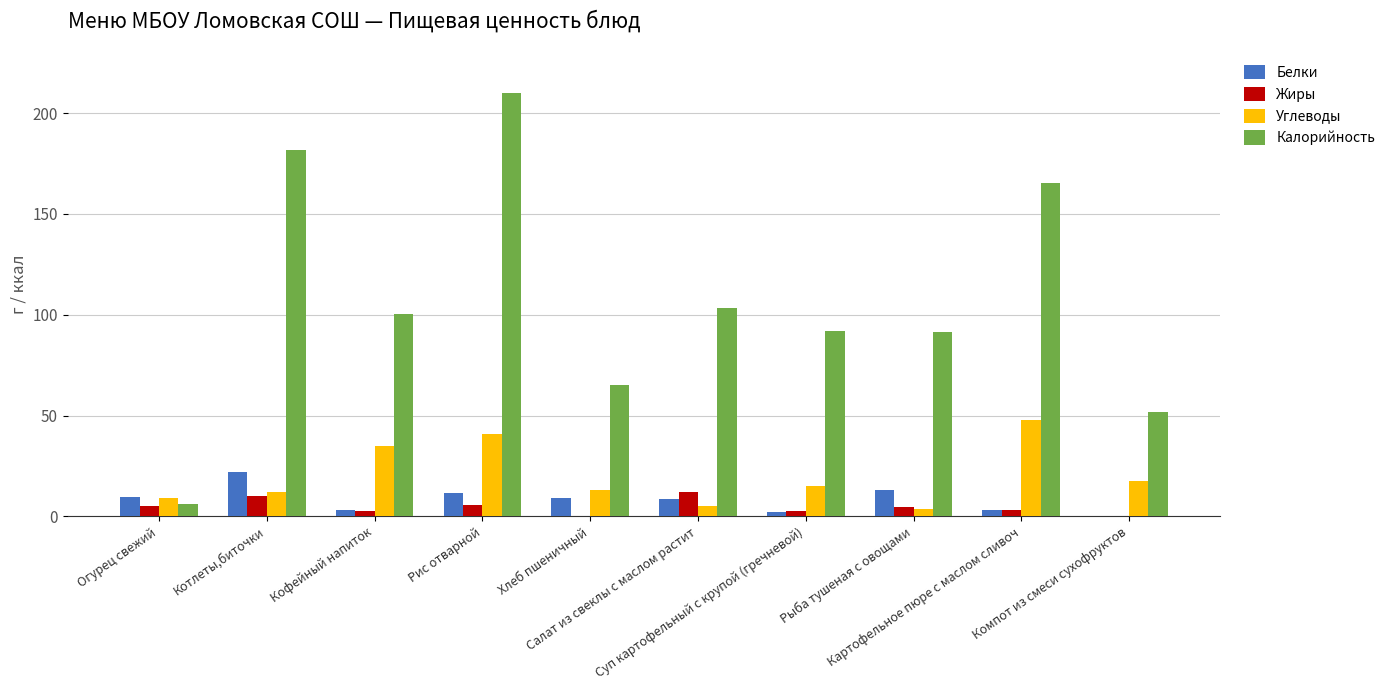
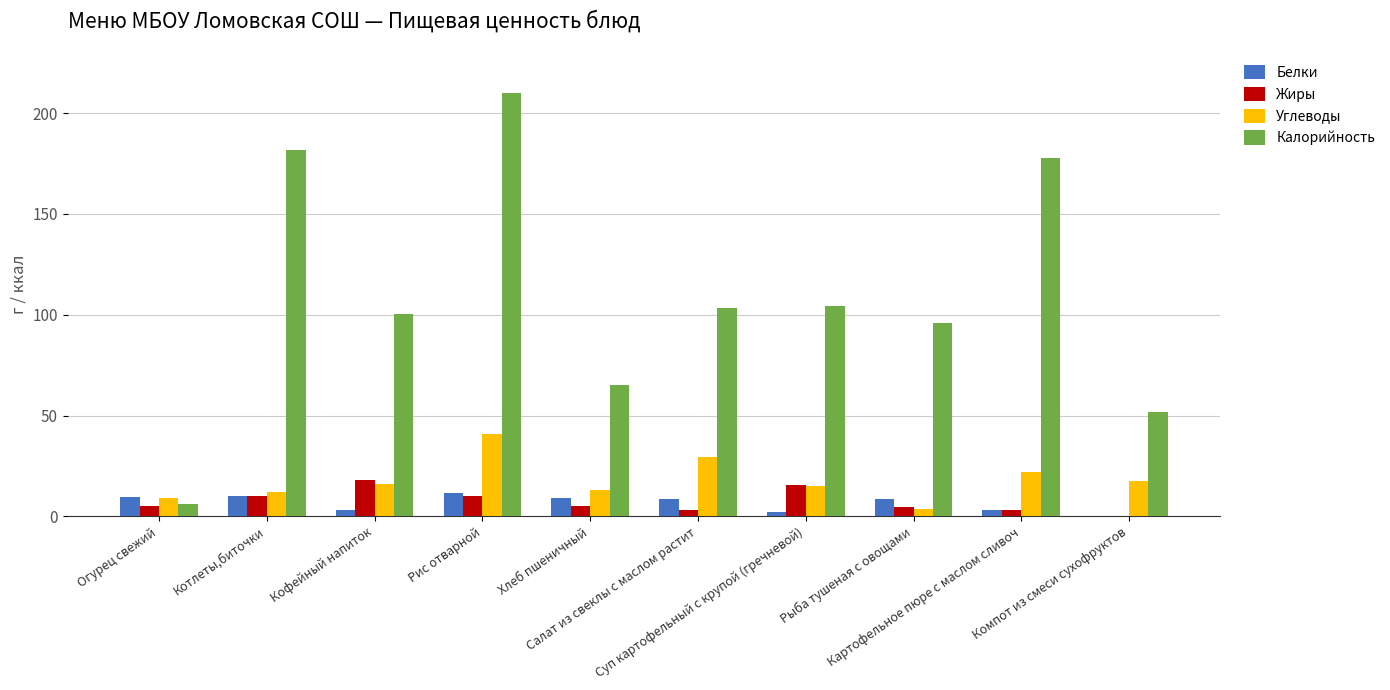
  {
    "Белки": {
      "Огурец свежий": 10,
-     "Котлеты,биточки": 22,
+     "Котлеты,биточки": 10,
      "Кофейный напиток": 3,
      "Рис отварной": 12,
      "Хлеб пшеничный": 9,
      "Салат из свеклы с маслом растит": 8,
      "Суп картофельный с крупой (гречневой)": 2,
-     "Рыба тушеная с овощами": 13,
+     "Рыба тушеная с овощами": 9,
      "Картофельное пюре с маслом сливоч": 3
    },
    "Жиры": {
      "Огурец свежий": 5,
      "Котлеты,биточки": 10,
-     "Кофейный напиток": 3,
-     "Рис отварной": 5,
-     "Хлеб пшеничный": 0,
-     "Салат из свеклы с маслом растит": 12,
-     "Суп картофельный с крупой (гречневой)": 3,
+     "Кофейный напиток": 18,
+     "Рис отварной": 10,
+     "Хлеб пшеничный": 5,
+     "Салат из свеклы с маслом растит": 3,
+     "Суп картофельный с крупой (гречневой)": 16,
      "Рыба тушеная с овощами": 5,
      "Картофельное пюре с маслом сливоч": 3
    },
    "Углеводы": {
      "Огурец свежий": 9,
      "Котлеты,биточки": 12,
-     "Кофейный напиток": 35,
+     "Кофейный напиток": 16,
      "Рис отварной": 41,
      "Хлеб пшеничный": 13,
-     "Салат из свеклы с маслом растит": 5,
+     "Салат из свеклы с маслом растит": 29,
      "Суп картофельный с крупой (гречневой)": 15,
      "Рыба тушеная с овощами": 4,
-     "Картофельное пюре с маслом сливоч": 48,
+     "Картофельное пюре с маслом сливоч": 22,
      "Компот из смеси сухофруктов": 18
    },
    "Калорийность": {
      "Огурец свежий": 6,
      "Котлеты,биточки": 182,
      "Кофейный напиток": 101,
      "Рис отварной": 210,
      "Хлеб пшеничный": 65,
      "Салат из свеклы с маслом растит": 103,
-     "Суп картофельный с крупой (гречневой)": 92,
-     "Рыба тушеная с овощами": 92,
-     "Картофельное пюре с маслом сливоч": 166,
+     "Суп картофельный с крупой (гречневой)": 104,
+     "Рыба тушеная с овощами": 96,
+     "Картофельное пюре с маслом сливоч": 178,
      "Компот из смеси сухофруктов": 52
    }
  }
